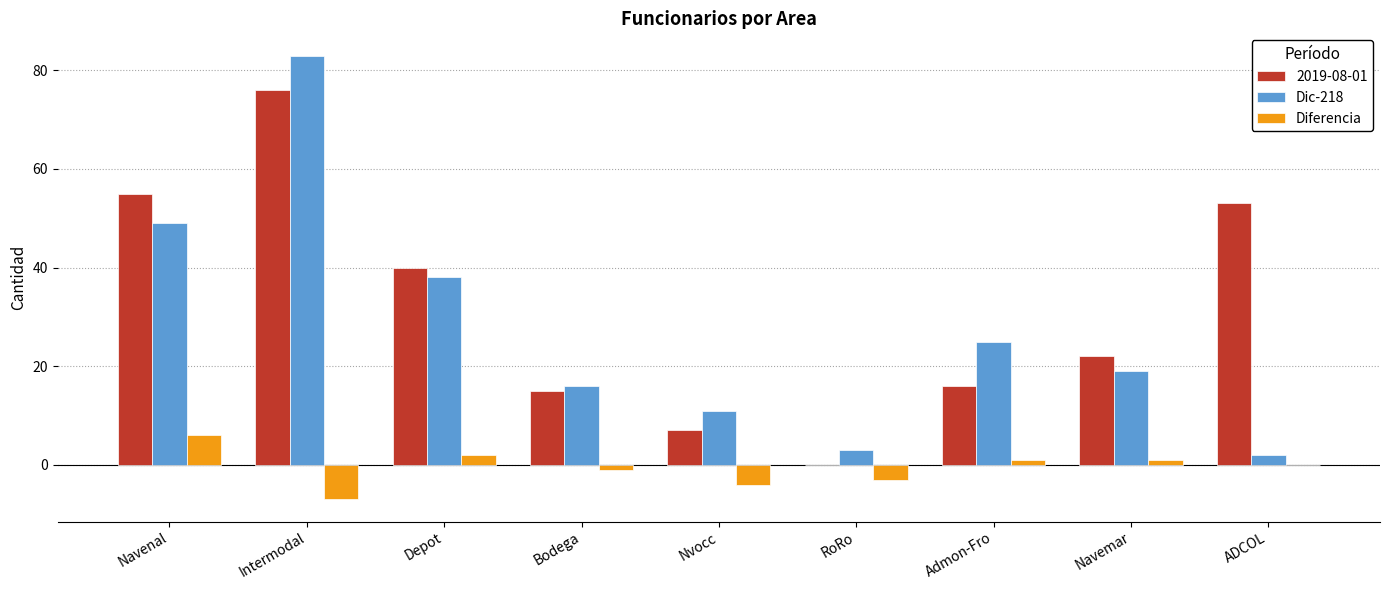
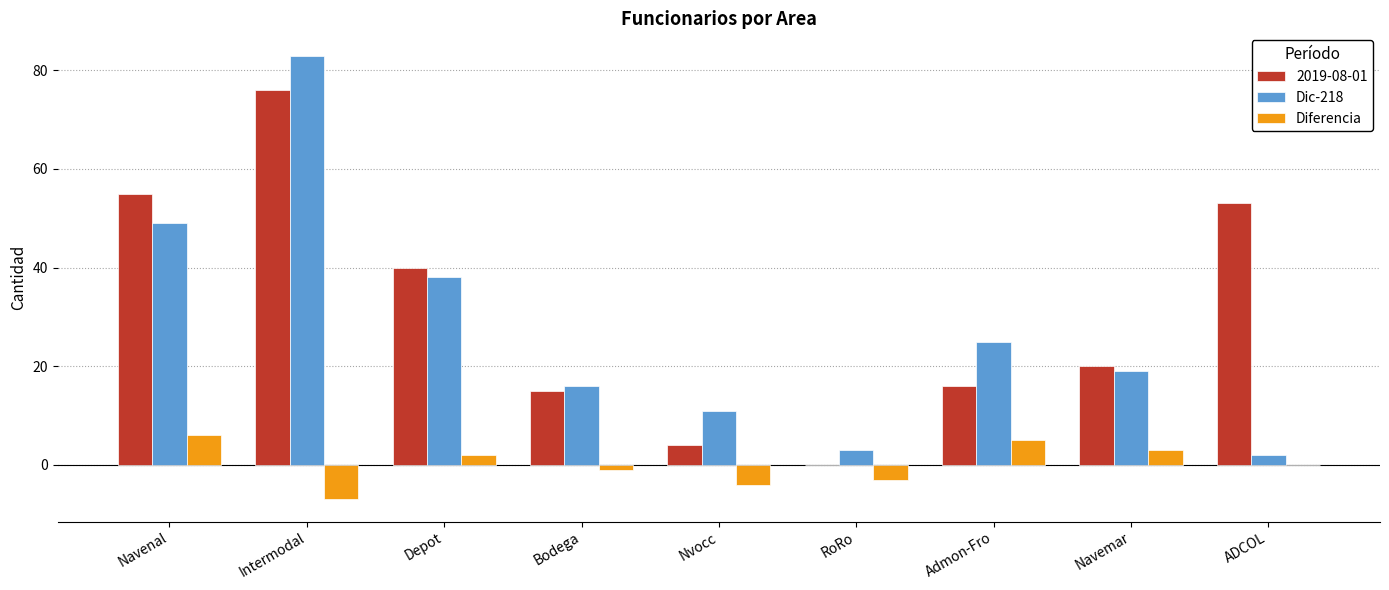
  {
    "2019-08-01": {
      "Navenal": 55,
      "Intermodal": 76,
      "Depot": 40,
      "Bodega": 15,
-     "Nvocc": 7,
+     "Nvocc": 4,
      "RoRo": 0,
      "Admon-Fro": 16,
-     "Navemar": 22,
+     "Navemar": 20,
      "ADCOL": 53
    },
    "Dic-218": {
      "Navenal": 49,
      "Intermodal": 83,
      "Depot": 38,
      "Bodega": 16,
      "Nvocc": 11,
      "RoRo": 3,
      "Admon-Fro": 25,
      "Navemar": 19,
      "ADCOL": 2
    },
    "Diferencia": {
      "Navenal": 6,
      "Intermodal": -7,
      "Depot": 2,
      "Bodega": -1,
      "Nvocc": -4,
      "RoRo": -3,
-     "Admon-Fro": 1,
-     "Navemar": 1,
+     "Admon-Fro": 5,
+     "Navemar": 3,
      "ADCOL": 0
    }
  }
